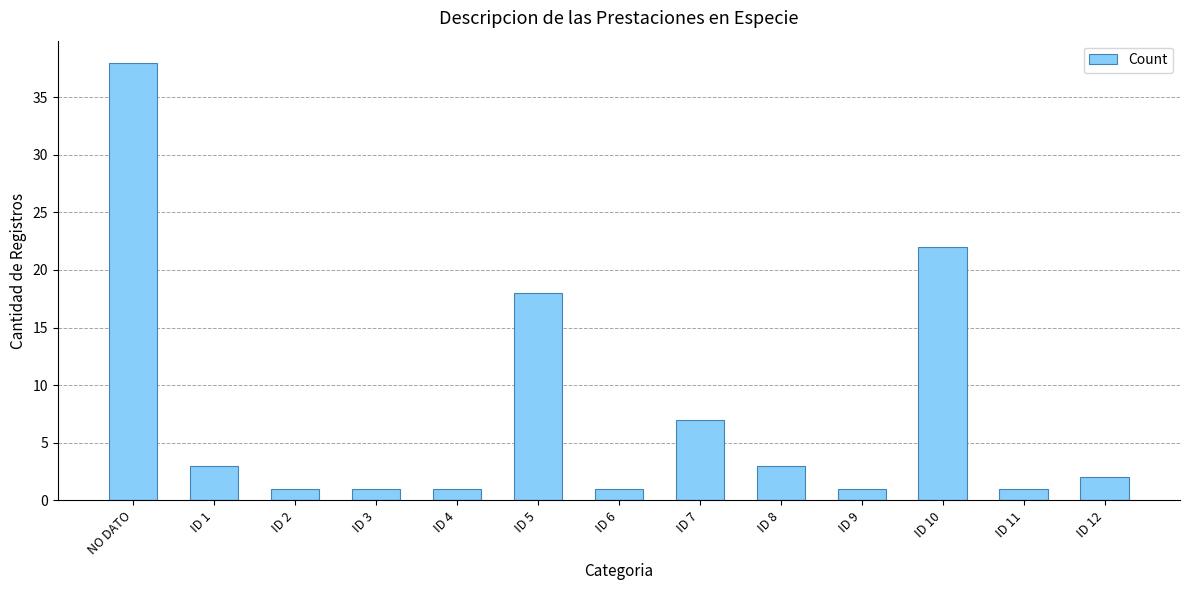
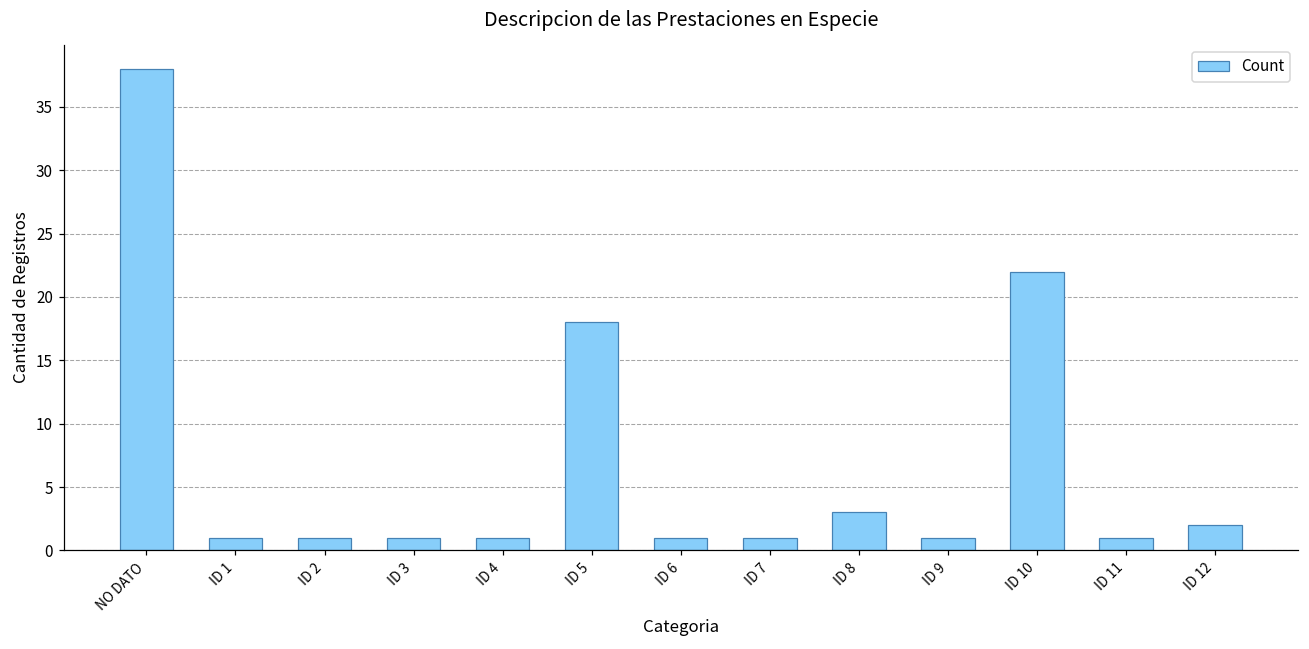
  {
    "NO DATO": 38,
-   "ID 1": 3,
+   "ID 1": 1,
    "ID 2": 1,
    "ID 3": 1,
    "ID 4": 1,
    "ID 5": 18,
    "ID 6": 1,
-   "ID 7": 7,
+   "ID 7": 1,
    "ID 8": 3,
    "ID 9": 1,
    "ID 10": 22,
    "ID 11": 1,
    "ID 12": 2
  }
